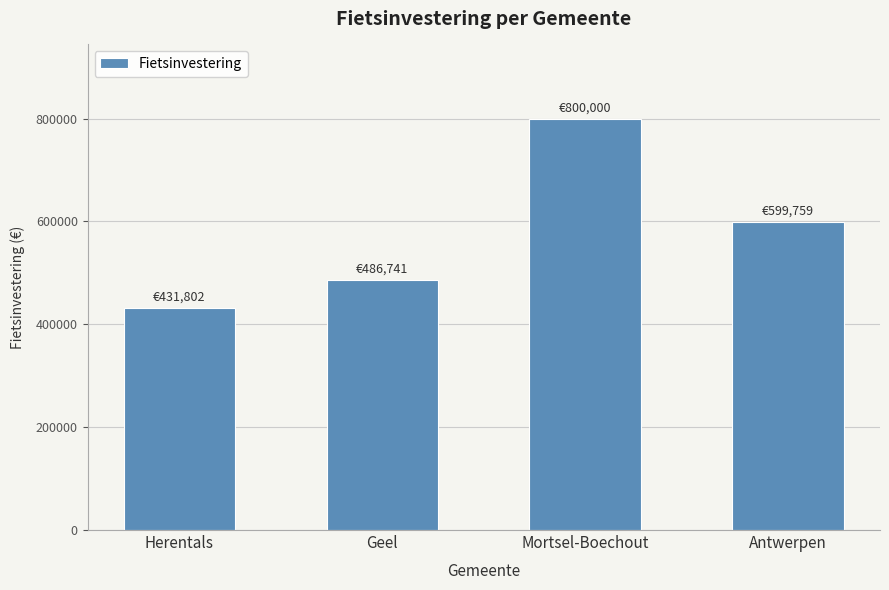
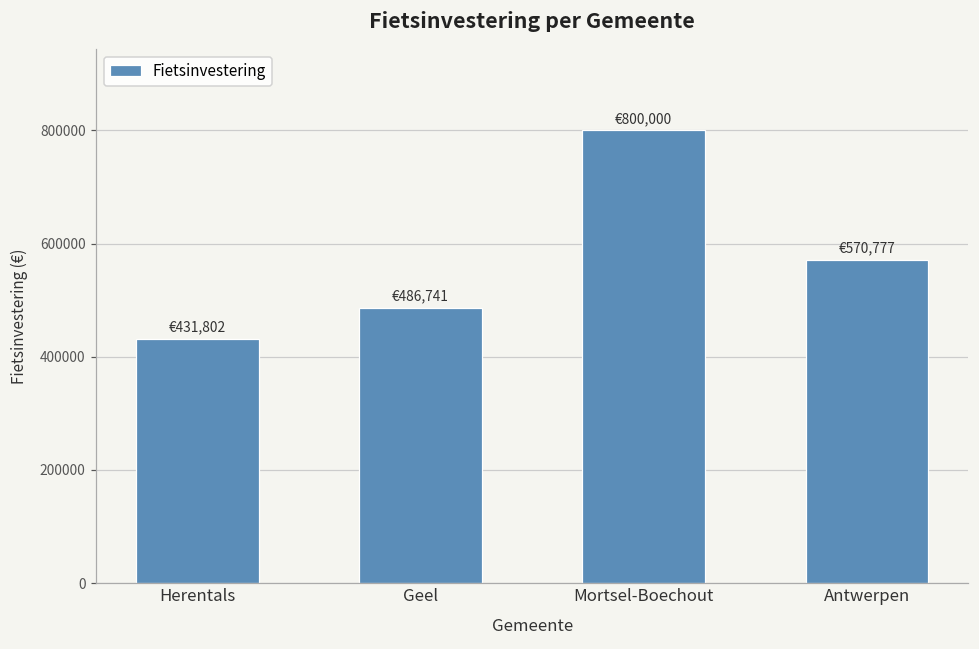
  {
    "Herentals": "€431,802",
    "Geel": "€486,741",
    "Mortsel-Boechout": "€800,000",
-   "Antwerpen": "€599,759"
+   "Antwerpen": "€570,777"
  }
